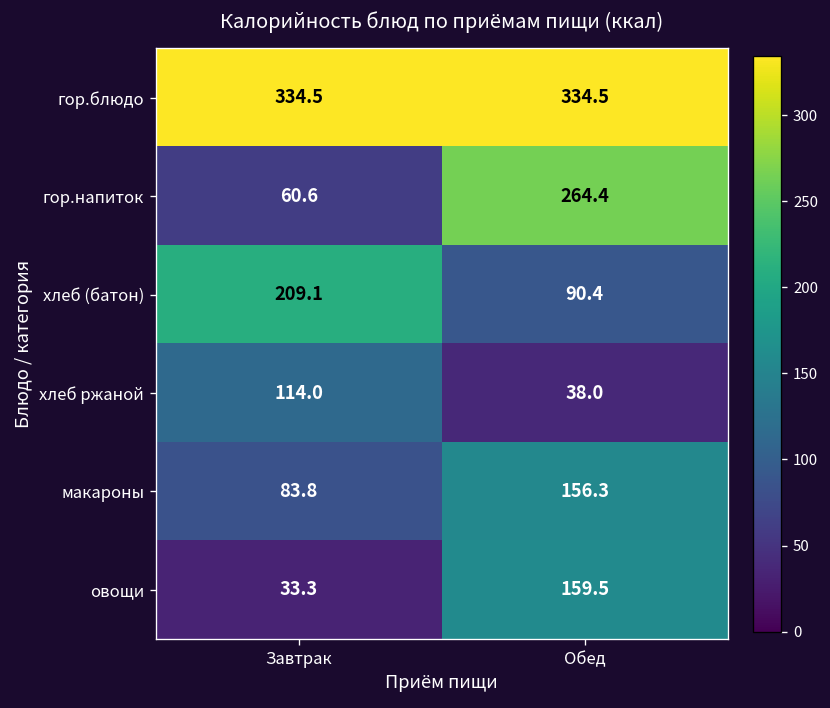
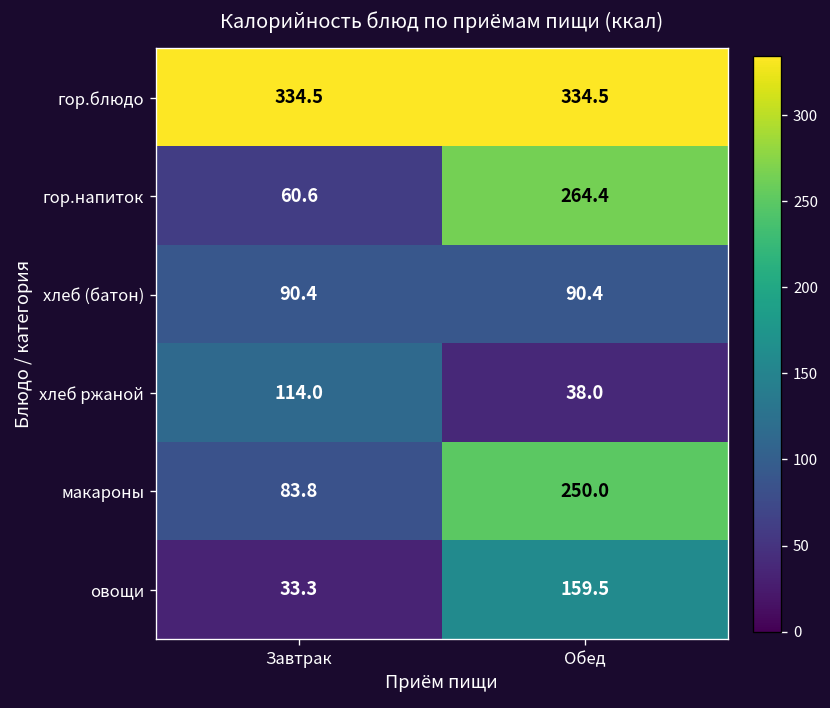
  {
    "гор.блюдо": {
      "Завтрак": 334.5,
      "Обед": 334.5
    },
    "гор.напиток": {
      "Завтрак": 60.6,
      "Обед": 264.4
    },
    "хлеб (батон)": {
-     "Завтрак": 209.1,
+     "Завтрак": 90.4,
      "Обед": 90.4
    },
    "хлеб ржаной": {
      "Завтрак": 114.0,
      "Обед": 38.0
    },
    "макароны": {
      "Завтрак": 83.8,
-     "Обед": 156.3
+     "Обед": 250.0
    },
    "овощи": {
      "Завтрак": 33.3,
      "Обед": 159.5
    }
  }
